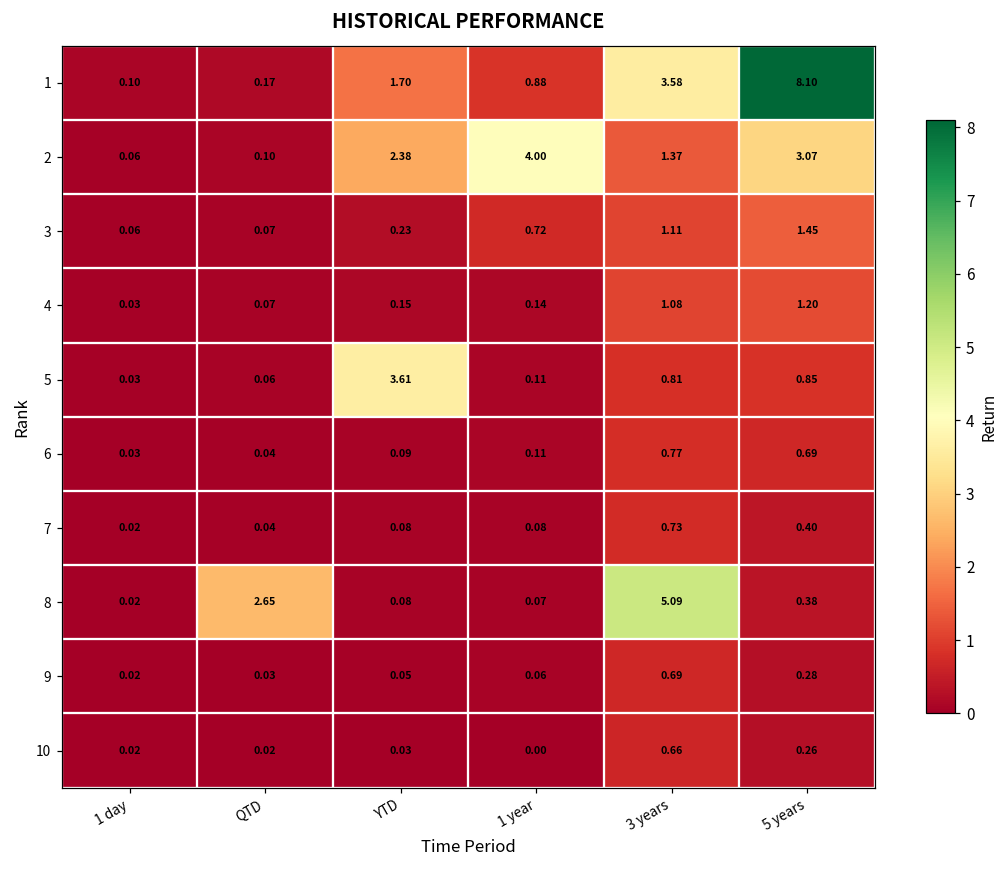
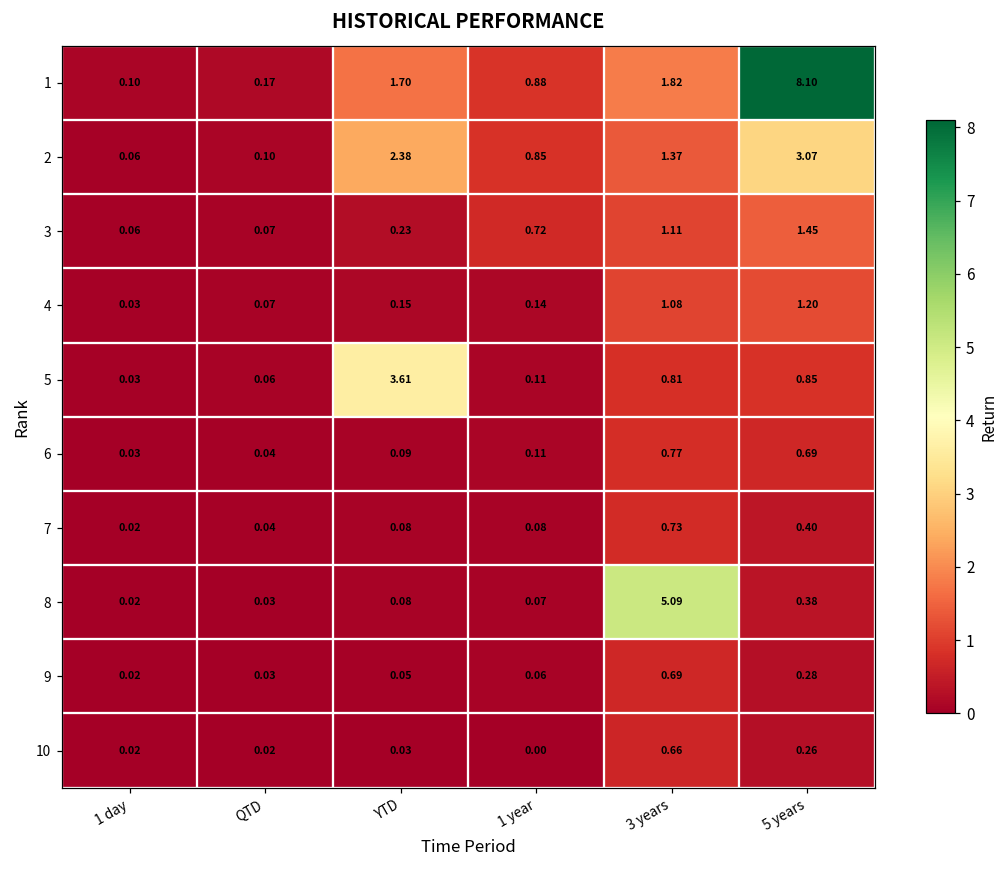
  {
    "1": {
      "1 day": 0.10,
      "QTD": 0.17,
      "YTD": 1.70,
      "1 year": 0.88,
-     "3 years": 3.58,
+     "3 years": 1.82,
      "5 years": 8.10
    },
    "2": {
      "1 day": 0.06,
      "QTD": 0.10,
      "YTD": 2.38,
-     "1 year": 4.00,
+     "1 year": 0.85,
      "3 years": 1.37,
      "5 years": 3.07
    },
    "3": {
      "1 day": 0.06,
      "QTD": 0.07,
      "YTD": 0.23,
      "1 year": 0.72,
      "3 years": 1.11,
      "5 years": 1.45
    },
    "4": {
      "1 day": 0.03,
      "QTD": 0.07,
      "YTD": 0.15,
      "1 year": 0.14,
      "3 years": 1.08,
      "5 years": 1.20
    },
    "5": {
      "1 day": 0.03,
      "QTD": 0.06,
      "YTD": 3.61,
      "1 year": 0.11,
      "3 years": 0.81,
      "5 years": 0.85
    },
    "6": {
      "1 day": 0.03,
      "QTD": 0.04,
      "YTD": 0.09,
      "1 year": 0.11,
      "3 years": 0.77,
      "5 years": 0.69
    },
    "7": {
      "1 day": 0.02,
      "QTD": 0.04,
      "YTD": 0.08,
      "1 year": 0.08,
      "3 years": 0.73,
      "5 years": 0.40
    },
    "8": {
      "1 day": 0.02,
-     "QTD": 2.65,
+     "QTD": 0.03,
      "YTD": 0.08,
      "1 year": 0.07,
      "3 years": 5.09,
      "5 years": 0.38
    },
    "9": {
      "1 day": 0.02,
      "QTD": 0.03,
      "YTD": 0.05,
      "1 year": 0.06,
      "3 years": 0.69,
      "5 years": 0.28
    },
    "10": {
      "1 day": 0.02,
      "QTD": 0.02,
      "YTD": 0.03,
      "1 year": 0.00,
      "3 years": 0.66,
      "5 years": 0.26
    }
  }
